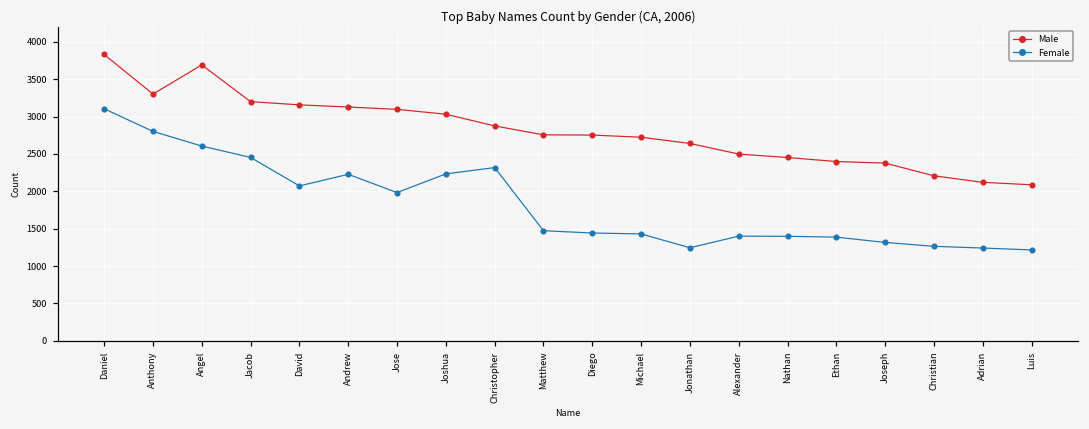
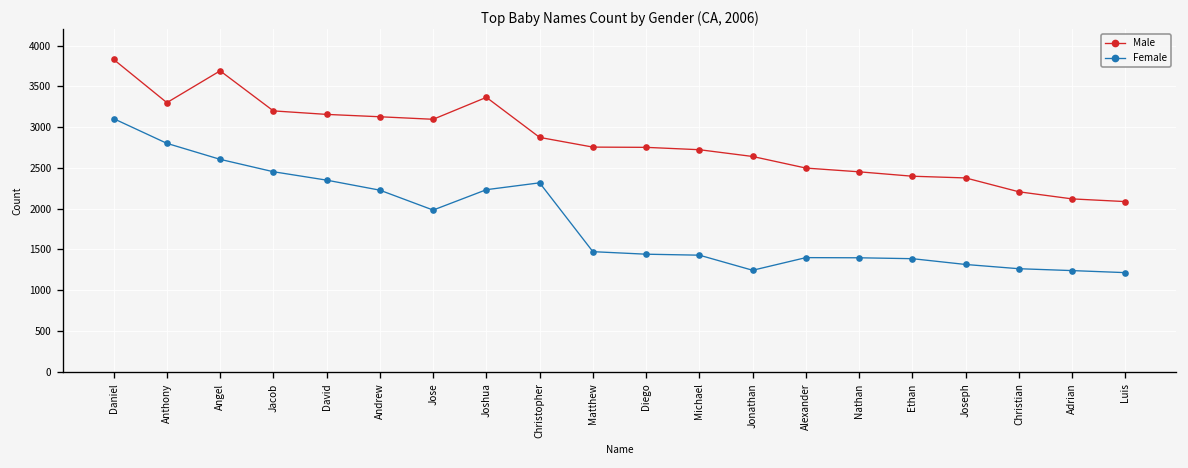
  {
    "Male": {
      "Daniel": 3800,
      "Anthony": 3300,
      "Angel": 3700,
      "Jacob": 3200,
      "David": 3200,
      "Andrew": 3100,
      "Jose": 3100,
-     "Joshua": 3000,
+     "Joshua": 3400,
      "Christopher": 2900,
      "Matthew": 2800,
      "Diego": 2800,
      "Michael": 2700,
      "Jonathan": 2600,
      "Alexander": 2500,
      "Nathan": 2500,
      "Ethan": 2400,
      "Joseph": 2400,
      "Christian": 2200,
      "Adrian": 2100,
      "Luis": 2100
    },
    "Female": {
      "Daniel": 3100,
      "Anthony": 2800,
      "Angel": 2600,
      "Jacob": 2500,
-     "David": 2100,
+     "David": 2400,
      "Andrew": 2200,
      "Jose": 2000,
      "Joshua": 2200,
      "Christopher": 2300,
      "Matthew": 1500,
      "Diego": 1400,
      "Michael": 1400,
      "Jonathan": 1200,
      "Alexander": 1400,
      "Nathan": 1400,
      "Ethan": 1400,
      "Joseph": 1300,
      "Christian": 1300,
      "Adrian": 1200,
      "Luis": 1200
    }
  }
